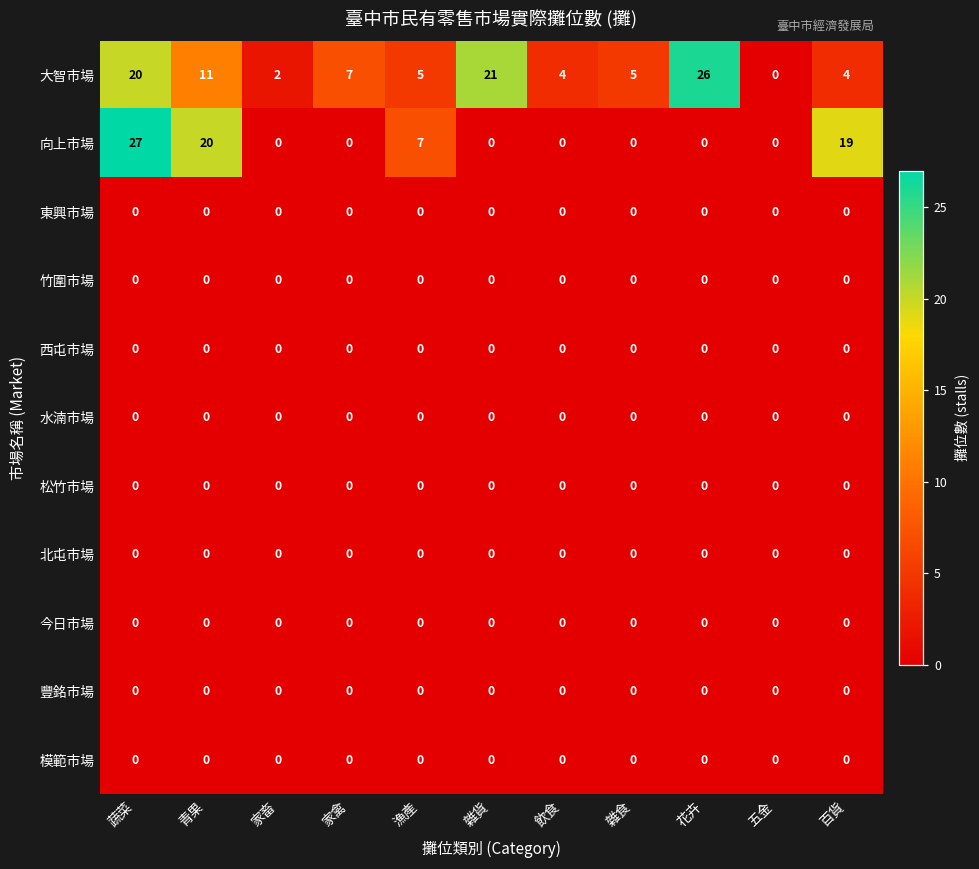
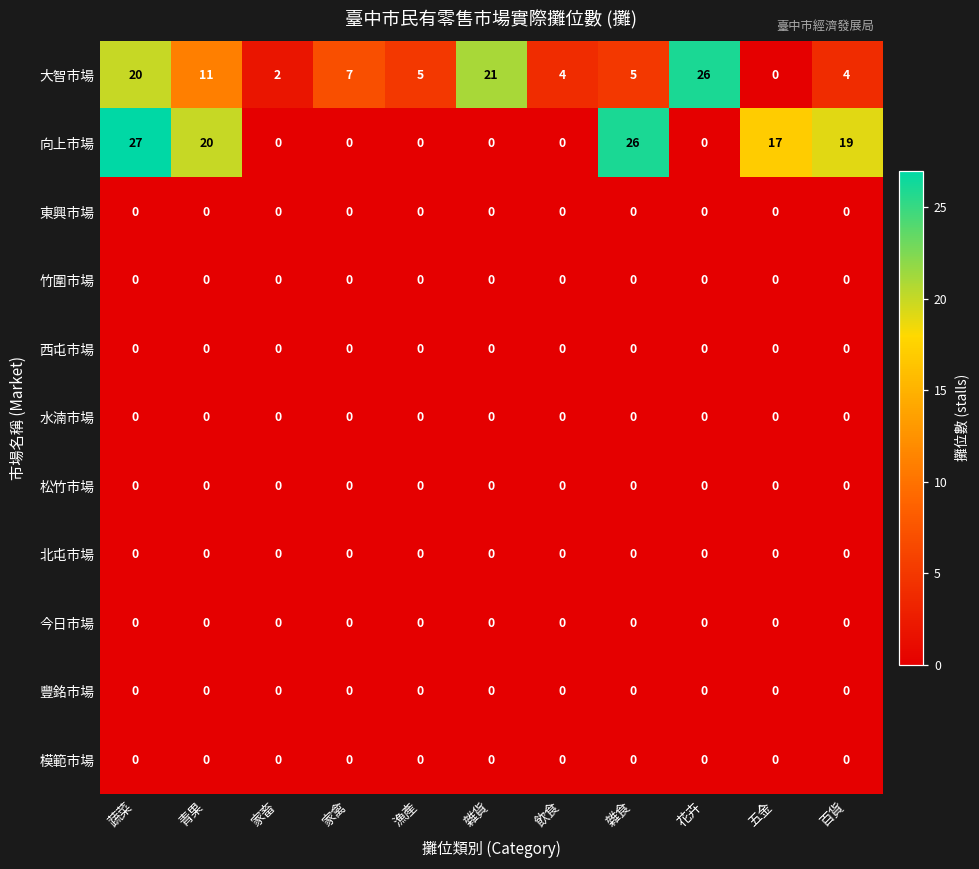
  {
    "大智市場": {
      "蔬菜": 20,
      "青果": 11,
      "家畜": 2,
      "家禽": 7,
      "漁產": 5,
      "雜貨": 21,
      "飲食": 4,
      "雜食": 5,
      "花卉": 26,
      "五金": 0,
      "百貨": 4
    },
    "向上市場": {
      "蔬菜": 27,
      "青果": 20,
      "家畜": 0,
      "家禽": 0,
-     "漁產": 7,
+     "漁產": 0,
      "雜貨": 0,
      "飲食": 0,
-     "雜食": 0,
+     "雜食": 26,
      "花卉": 0,
-     "五金": 0,
+     "五金": 17,
      "百貨": 19
    },
    "東興市場": {
      "蔬菜": 0,
      "青果": 0,
      "家畜": 0,
      "家禽": 0,
      "漁產": 0,
      "雜貨": 0,
      "飲食": 0,
      "雜食": 0,
      "花卉": 0,
      "五金": 0,
      "百貨": 0
    },
    "竹圍市場": {
      "蔬菜": 0,
      "青果": 0,
      "家畜": 0,
      "家禽": 0,
      "漁產": 0,
      "雜貨": 0,
      "飲食": 0,
      "雜食": 0,
      "花卉": 0,
      "五金": 0,
      "百貨": 0
    },
    "西屯市場": {
      "蔬菜": 0,
      "青果": 0,
      "家畜": 0,
      "家禽": 0,
      "漁產": 0,
      "雜貨": 0,
      "飲食": 0,
      "雜食": 0,
      "花卉": 0,
      "五金": 0,
      "百貨": 0
    },
    "水湳市場": {
      "蔬菜": 0,
      "青果": 0,
      "家畜": 0,
      "家禽": 0,
      "漁產": 0,
      "雜貨": 0,
      "飲食": 0,
      "雜食": 0,
      "花卉": 0,
      "五金": 0,
      "百貨": 0
    },
    "松竹市場": {
      "蔬菜": 0,
      "青果": 0,
      "家畜": 0,
      "家禽": 0,
      "漁產": 0,
      "雜貨": 0,
      "飲食": 0,
      "雜食": 0,
      "花卉": 0,
      "五金": 0,
      "百貨": 0
    },
    "北屯市場": {
      "蔬菜": 0,
      "青果": 0,
      "家畜": 0,
      "家禽": 0,
      "漁產": 0,
      "雜貨": 0,
      "飲食": 0,
      "雜食": 0,
      "花卉": 0,
      "五金": 0,
      "百貨": 0
    },
    "今日市場": {
      "蔬菜": 0,
      "青果": 0,
      "家畜": 0,
      "家禽": 0,
      "漁產": 0,
      "雜貨": 0,
      "飲食": 0,
      "雜食": 0,
      "花卉": 0,
      "五金": 0,
      "百貨": 0
    },
    "豐銘市場": {
      "蔬菜": 0,
      "青果": 0,
      "家畜": 0,
      "家禽": 0,
      "漁產": 0,
      "雜貨": 0,
      "飲食": 0,
      "雜食": 0,
      "花卉": 0,
      "五金": 0,
      "百貨": 0
    },
    "模範市場": {
      "蔬菜": 0,
      "青果": 0,
      "家畜": 0,
      "家禽": 0,
      "漁產": 0,
      "雜貨": 0,
      "飲食": 0,
      "雜食": 0,
      "花卉": 0,
      "五金": 0,
      "百貨": 0
    }
  }
